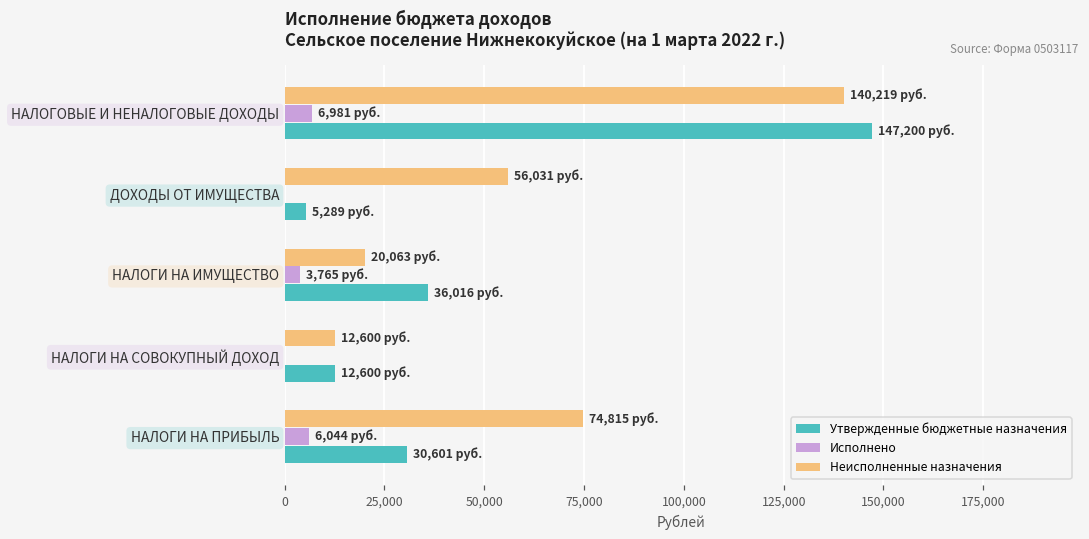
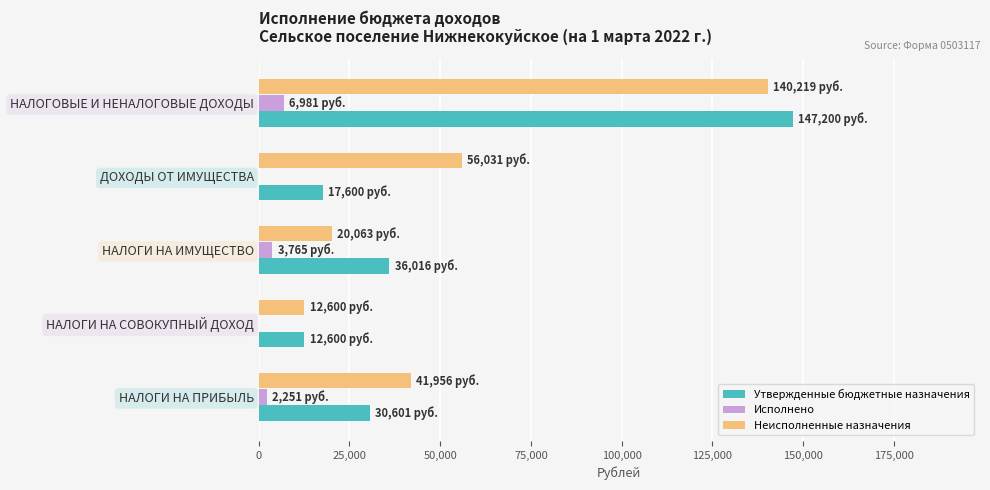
  {
    "Утвержденные бюджетные назначения": {
      "НАЛОГОВЫЕ И НЕНАЛОГОВЫЕ ДОХОДЫ": "147,200",
-     "ДОХОДЫ ОТ ИМУЩЕСТВА": "5,289",
+     "ДОХОДЫ ОТ ИМУЩЕСТВА": "17,600",
      "НАЛОГИ НА ИМУЩЕСТВО": "36,016",
      "НАЛОГИ НА СОВОКУПНЫЙ ДОХОД": "12,600",
      "НАЛОГИ НА ПРИБЫЛЬ": "30,601"
    },
    "Исполнено": {
      "НАЛОГОВЫЕ И НЕНАЛОГОВЫЕ ДОХОДЫ": "6,981",
      "НАЛОГИ НА ИМУЩЕСТВО": "3,765",
-     "НАЛОГИ НА ПРИБЫЛЬ": "6,044"
+     "НАЛОГИ НА ПРИБЫЛЬ": "2,251"
    },
    "Неисполненные назначения": {
      "НАЛОГОВЫЕ И НЕНАЛОГОВЫЕ ДОХОДЫ": "140,219",
      "ДОХОДЫ ОТ ИМУЩЕСТВА": "56,031",
      "НАЛОГИ НА ИМУЩЕСТВО": "20,063",
      "НАЛОГИ НА СОВОКУПНЫЙ ДОХОД": "12,600",
-     "НАЛОГИ НА ПРИБЫЛЬ": "74,815"
+     "НАЛОГИ НА ПРИБЫЛЬ": "41,956"
    }
  }
